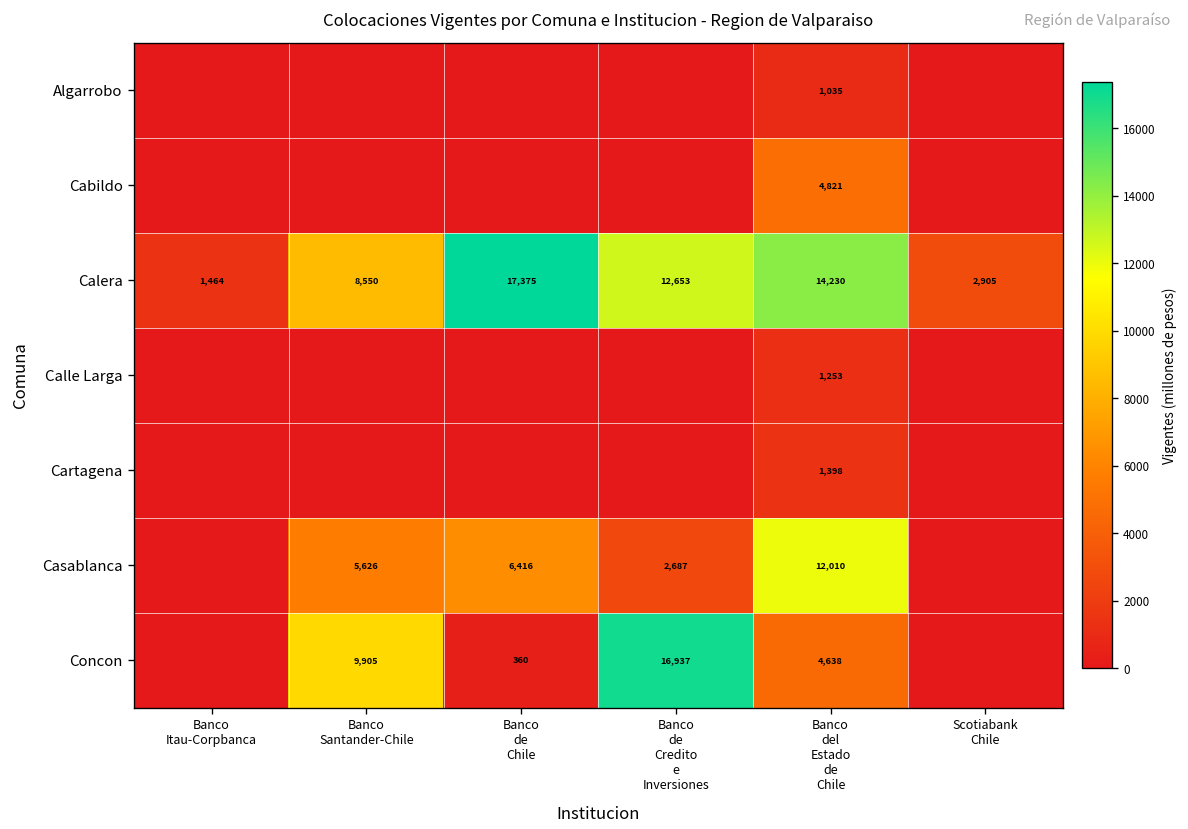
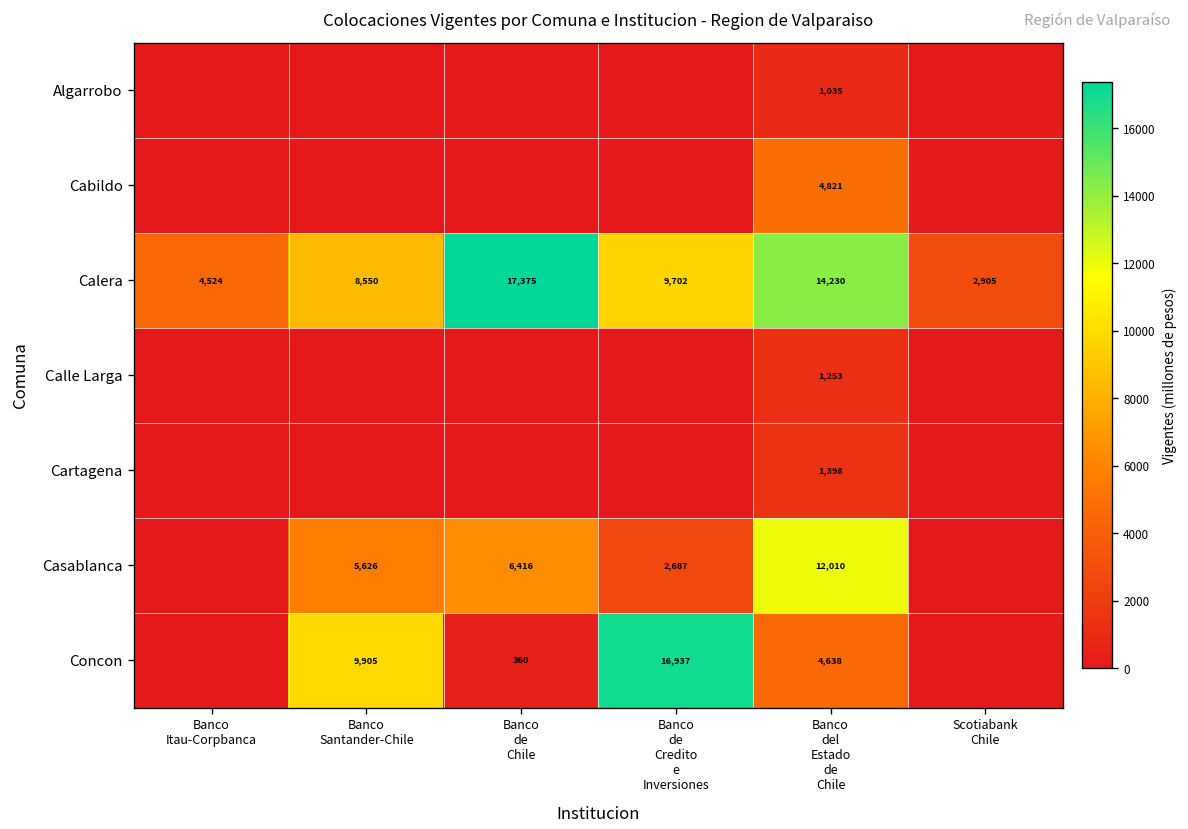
  {
    "Algarrobo": {
      "Banco del Estado de Chile": "1,035"
    },
    "Cabildo": {
      "Banco del Estado de Chile": "4,821"
    },
    "Calera": {
-     "Banco Itau-Corpbanca": "1,464",
+     "Banco Itau-Corpbanca": "4,524",
      "Banco Santander-Chile": "8,550",
      "Banco de Chile": "17,375",
-     "Banco de Credito e Inversiones": "12,653",
+     "Banco de Credito e Inversiones": "9,702",
      "Banco del Estado de Chile": "14,230",
      "Scotiabank Chile": "2,905"
    },
    "Calle Larga": {
      "Banco del Estado de Chile": "1,253"
    },
    "Cartagena": {
      "Banco del Estado de Chile": "1,398"
    },
    "Casablanca": {
      "Banco Santander-Chile": "5,626",
      "Banco de Chile": "6,416",
      "Banco de Credito e Inversiones": "2,687",
      "Banco del Estado de Chile": "12,010"
    },
    "Concon": {
      "Banco Santander-Chile": "9,905",
      "Banco de Chile": "360",
      "Banco de Credito e Inversiones": "16,937",
      "Banco del Estado de Chile": "4,638"
    }
  }
